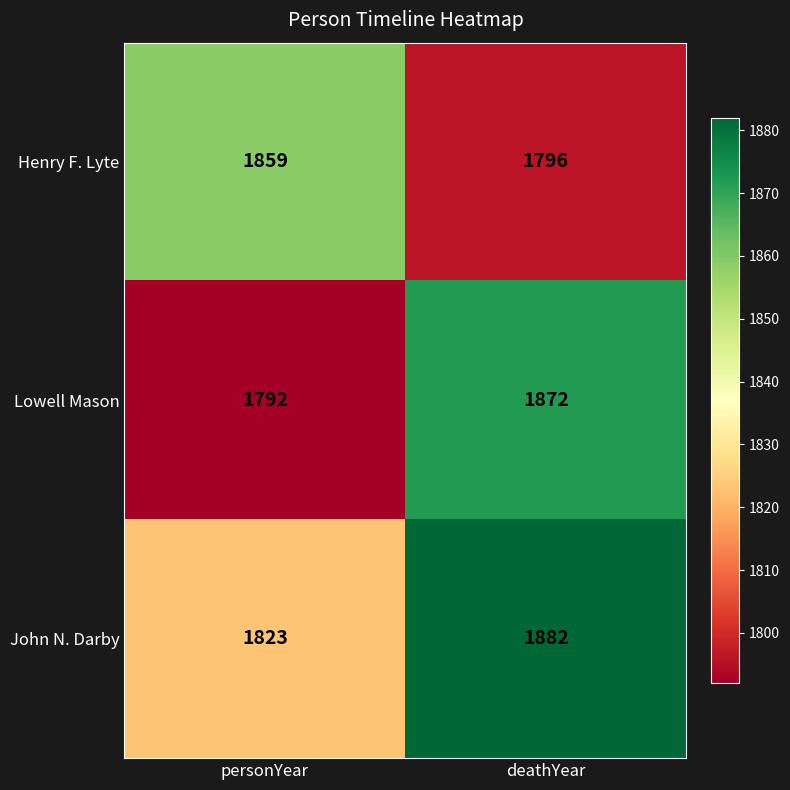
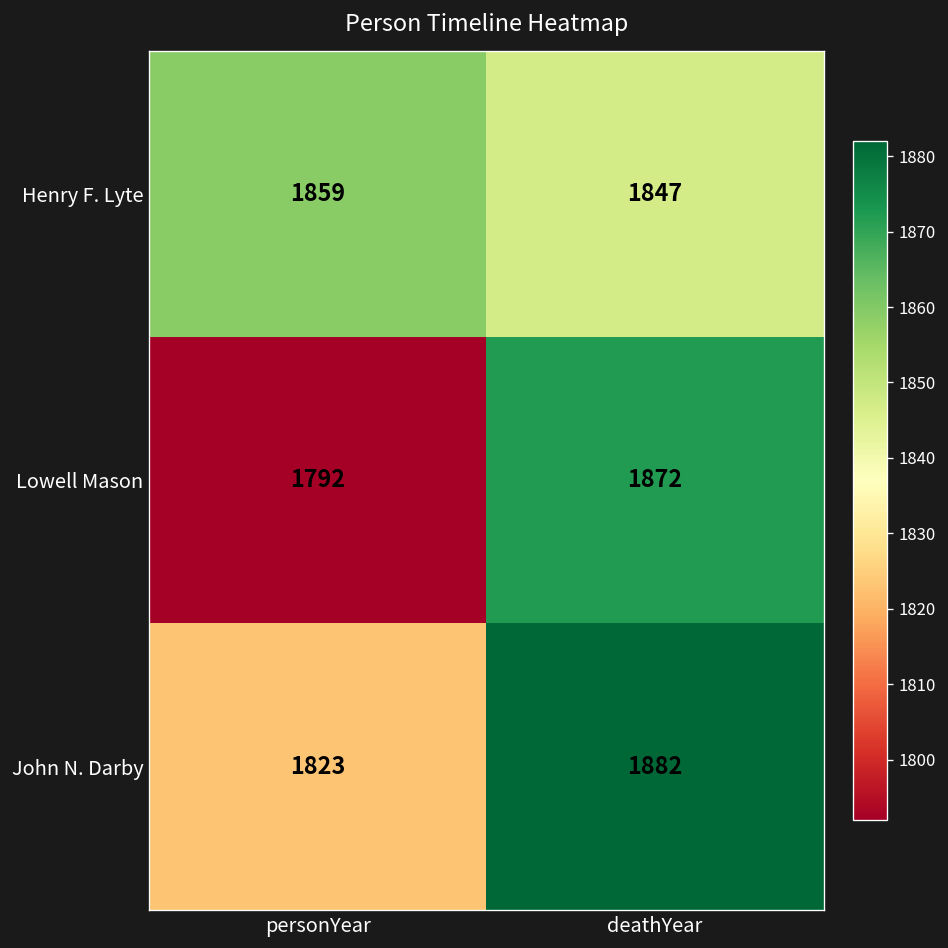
  {
    "Henry F. Lyte": {
      "personYear": 1859,
-     "deathYear": 1796
+     "deathYear": 1847
    },
    "Lowell Mason": {
      "personYear": 1792,
      "deathYear": 1872
    },
    "John N. Darby": {
      "personYear": 1823,
      "deathYear": 1882
    }
  }
